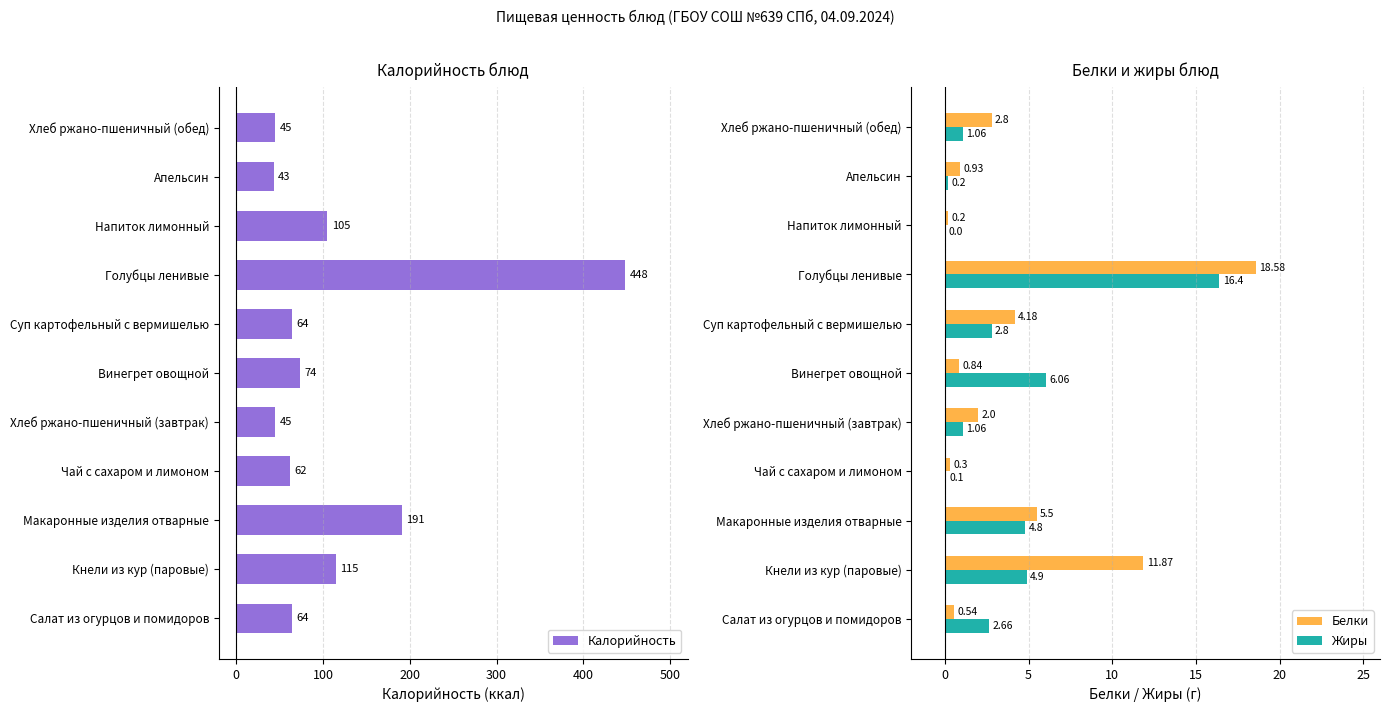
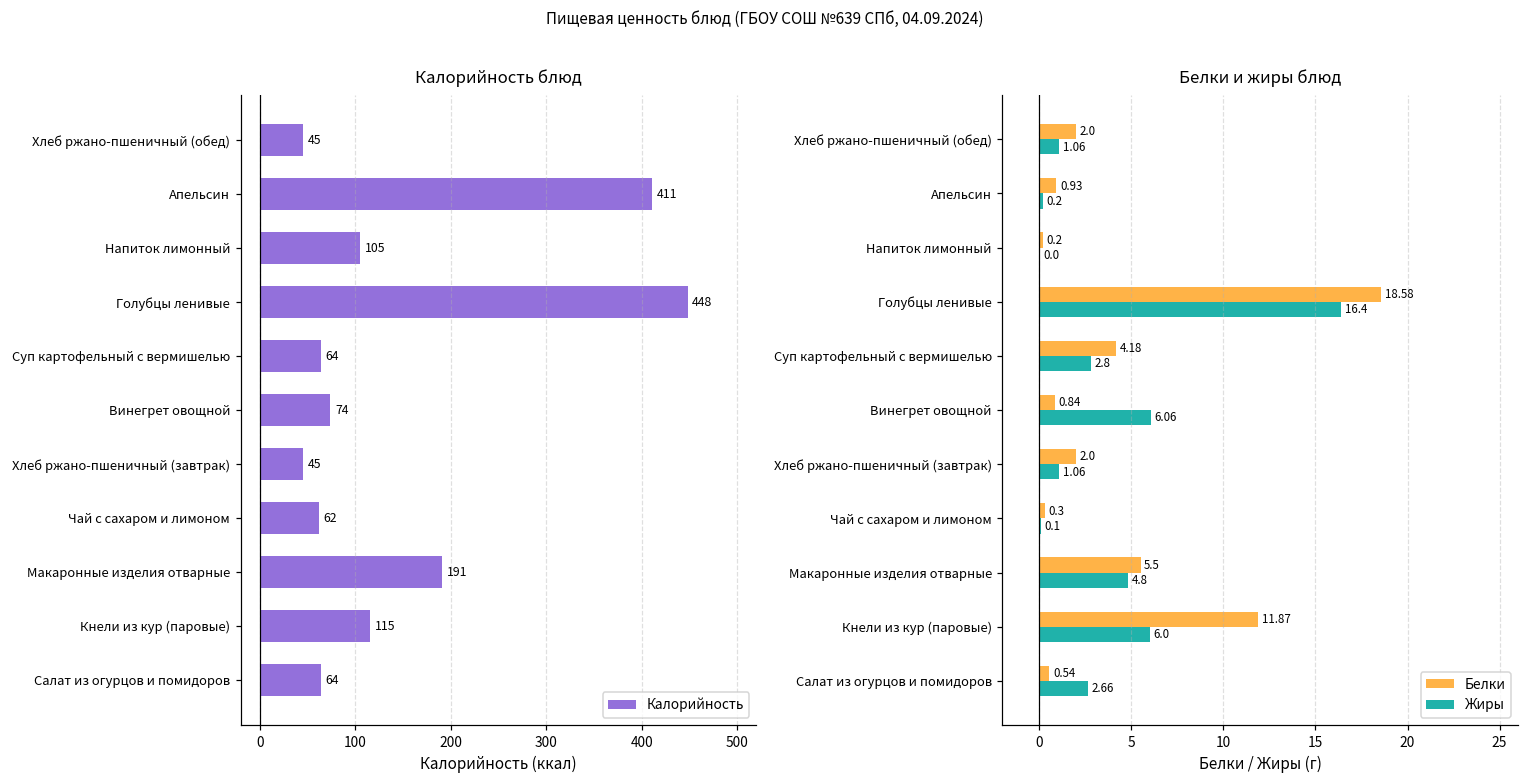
  {
    "Калорийность блюд": {
      "Хлеб ржано-пшеничный (обед)": 45,
-     "Апельсин": 43,
+     "Апельсин": 411,
      "Напиток лимонный": 105,
      "Голубцы ленивые": 448,
      "Суп картофельный с вермишелью": 64,
      "Винегрет овощной": 74,
      "Хлеб ржано-пшеничный (завтрак)": 45,
      "Чай с сахаром и лимоном": 62,
      "Макаронные изделия отварные": 191,
      "Кнели из кур (паровые)": 115,
      "Салат из огурцов и помидоров": 64
    },
    "Белки и жиры блюд": {
      "Белки": {
-       "Хлеб ржано-пшеничный (обед)": 2.8,
+       "Хлеб ржано-пшеничный (обед)": 2.0,
        "Апельсин": 0.93,
        "Напиток лимонный": 0.2,
        "Голубцы ленивые": 18.58,
        "Суп картофельный с вермишелью": 4.18,
        "Винегрет овощной": 0.84,
        "Хлеб ржано-пшеничный (завтрак)": 2.0,
        "Чай с сахаром и лимоном": 0.3,
        "Макаронные изделия отварные": 5.5,
        "Кнели из кур (паровые)": 11.87,
        "Салат из огурцов и помидоров": 0.54
      },
      "Жиры": {
        "Хлеб ржано-пшеничный (обед)": 1.06,
        "Апельсин": 0.2,
        "Напиток лимонный": 0.0,
        "Голубцы ленивые": 16.4,
        "Суп картофельный с вермишелью": 2.8,
        "Винегрет овощной": 6.06,
        "Хлеб ржано-пшеничный (завтрак)": 1.06,
        "Чай с сахаром и лимоном": 0.1,
        "Макаронные изделия отварные": 4.8,
-       "Кнели из кур (паровые)": 4.9,
+       "Кнели из кур (паровые)": 6.0,
        "Салат из огурцов и помидоров": 2.66
      }
    }
  }
